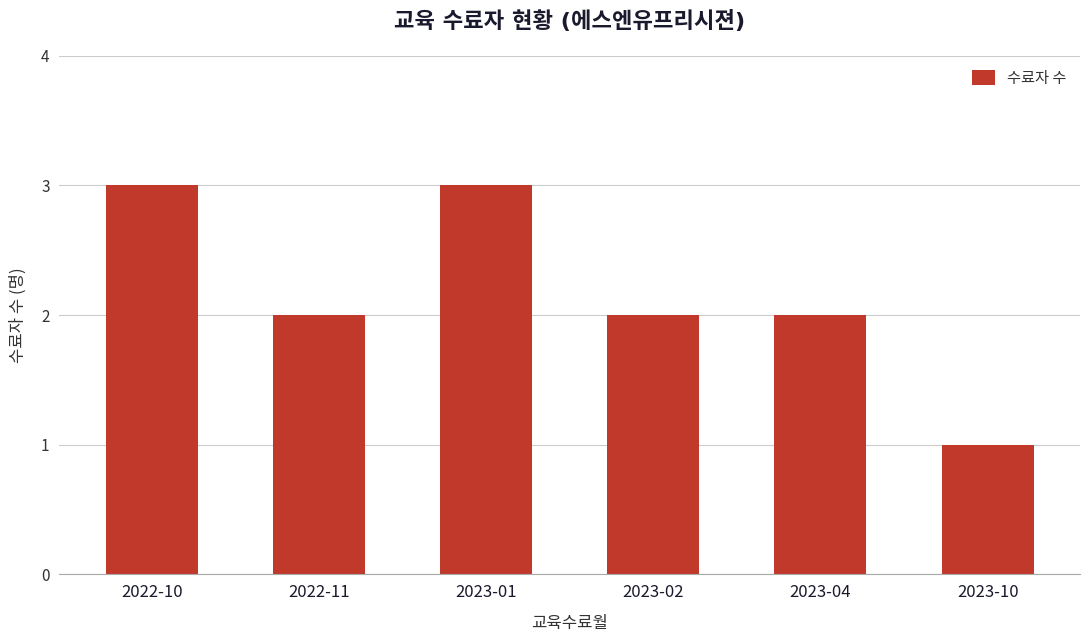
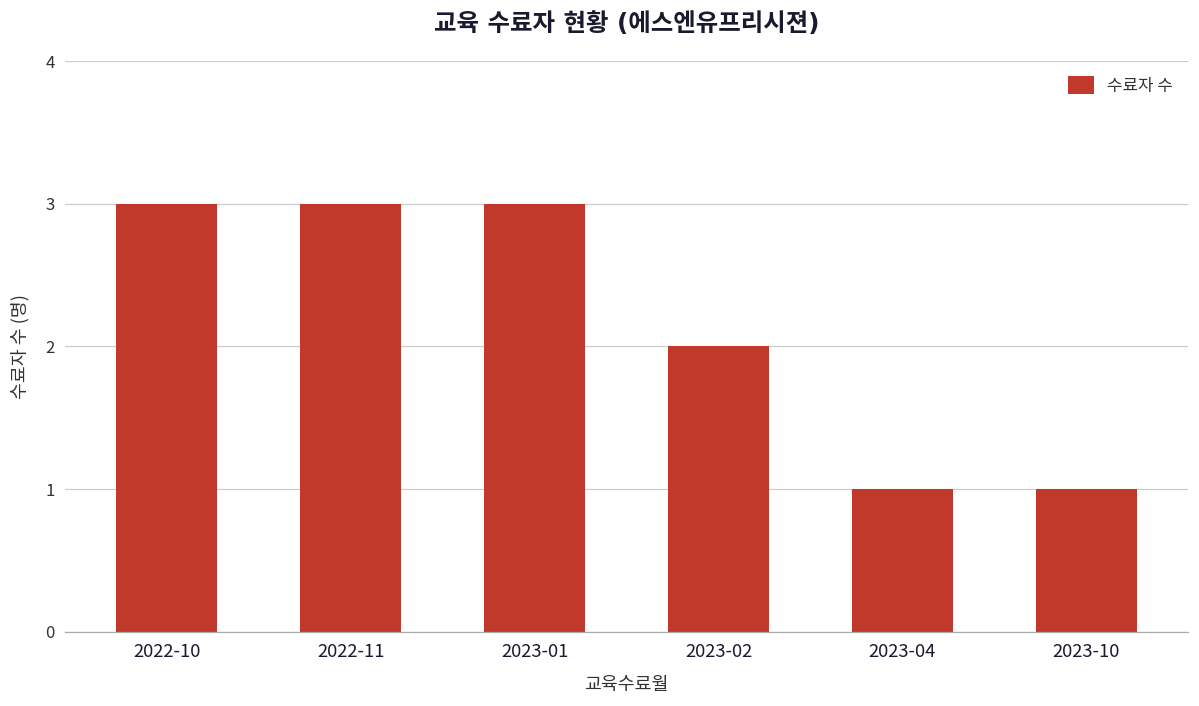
  {
    "2022-10": 3,
-   "2022-11": 2,
+   "2022-11": 3,
    "2023-01": 3,
    "2023-02": 2,
-   "2023-04": 2,
+   "2023-04": 1,
    "2023-10": 1
  }
